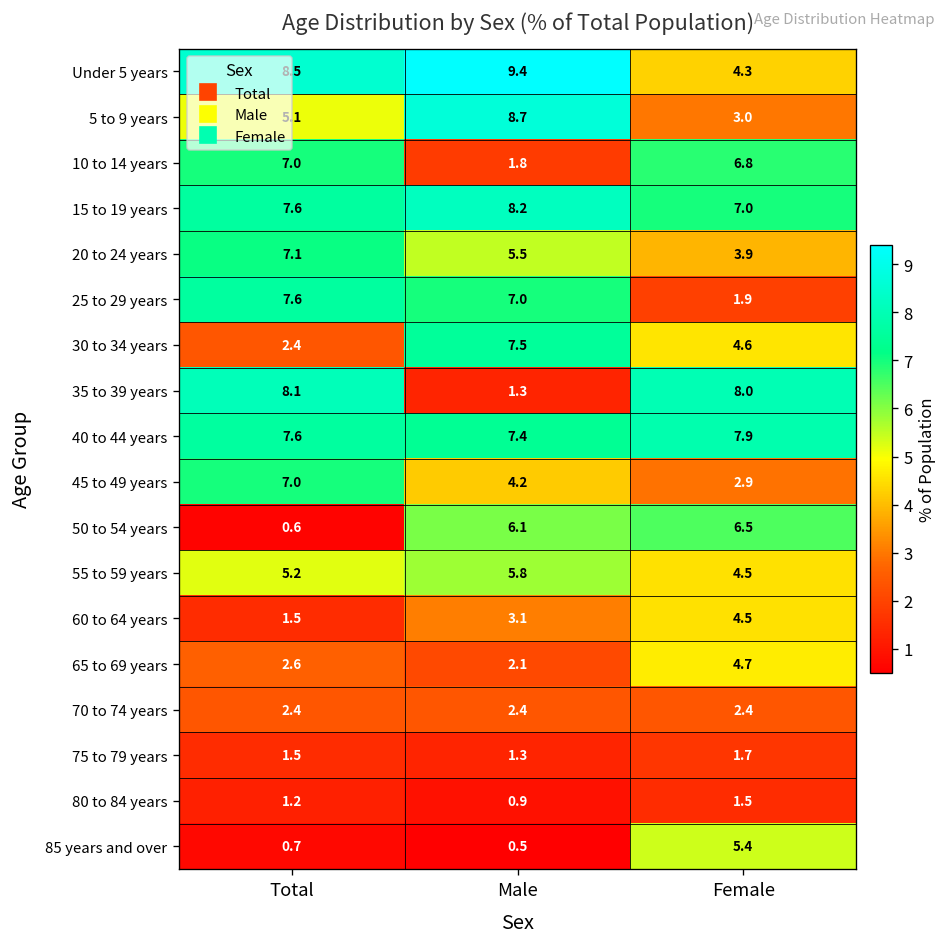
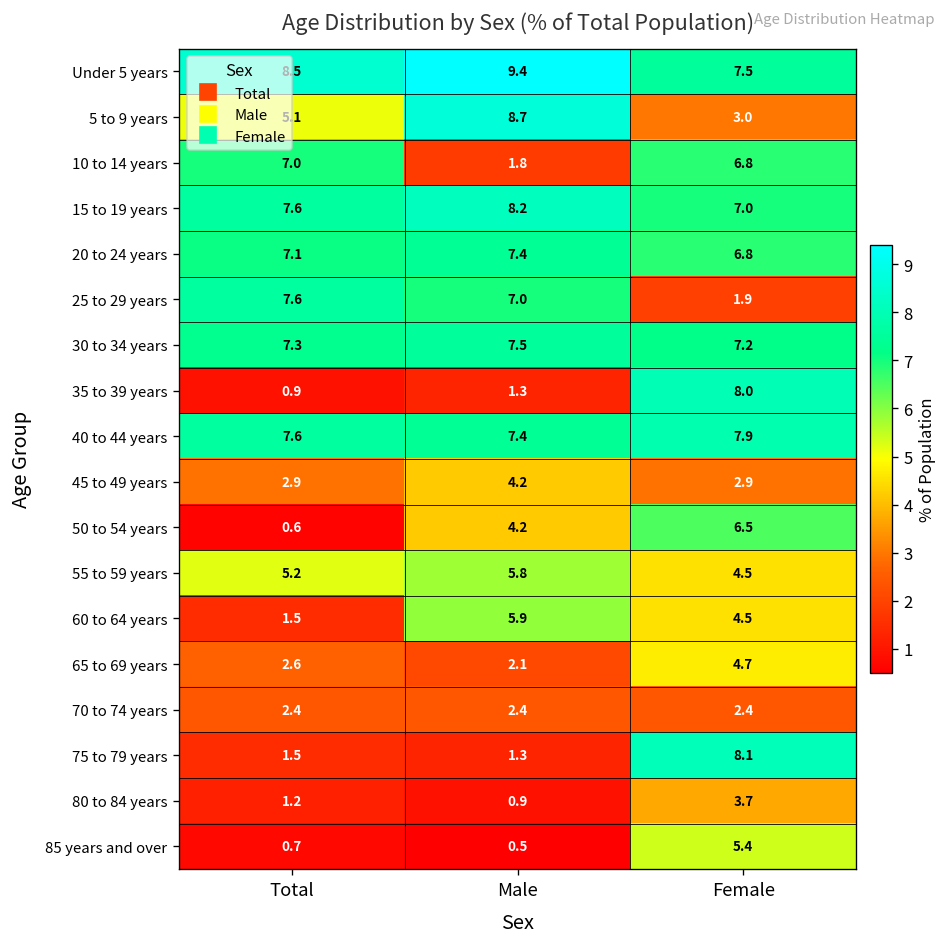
  {
    "Under 5 years": {
      "Male": 9.4,
-     "Female": 4.3
+     "Female": 7.5
    },
    "5 to 9 years": {
      "Male": 8.7,
      "Female": 3.0
    },
    "10 to 14 years": {
      "Total": 7.0,
      "Male": 1.8,
      "Female": 6.8
    },
    "15 to 19 years": {
      "Total": 7.6,
      "Male": 8.2,
      "Female": 7.0
    },
    "20 to 24 years": {
      "Total": 7.1,
-     "Male": 5.5,
-     "Female": 3.9
+     "Male": 7.4,
+     "Female": 6.8
    },
    "25 to 29 years": {
      "Total": 7.6,
      "Male": 7.0,
      "Female": 1.9
    },
    "30 to 34 years": {
-     "Total": 2.4,
+     "Total": 7.3,
      "Male": 7.5,
-     "Female": 4.6
+     "Female": 7.2
    },
    "35 to 39 years": {
-     "Total": 8.1,
+     "Total": 0.9,
      "Male": 1.3,
      "Female": 8.0
    },
    "40 to 44 years": {
      "Total": 7.6,
      "Male": 7.4,
      "Female": 7.9
    },
    "45 to 49 years": {
-     "Total": 7.0,
+     "Total": 2.9,
      "Male": 4.2,
      "Female": 2.9
    },
    "50 to 54 years": {
      "Total": 0.6,
-     "Male": 6.1,
+     "Male": 4.2,
      "Female": 6.5
    },
    "55 to 59 years": {
      "Total": 5.2,
      "Male": 5.8,
      "Female": 4.5
    },
    "60 to 64 years": {
      "Total": 1.5,
-     "Male": 3.1,
+     "Male": 5.9,
      "Female": 4.5
    },
    "65 to 69 years": {
      "Total": 2.6,
      "Male": 2.1,
      "Female": 4.7
    },
    "70 to 74 years": {
      "Total": 2.4,
      "Male": 2.4,
      "Female": 2.4
    },
    "75 to 79 years": {
      "Total": 1.5,
      "Male": 1.3,
-     "Female": 1.7
+     "Female": 8.1
    },
    "80 to 84 years": {
      "Total": 1.2,
      "Male": 0.9,
-     "Female": 1.5
+     "Female": 3.7
    },
    "85 years and over": {
      "Total": 0.7,
      "Male": 0.5,
      "Female": 5.4
    }
  }
